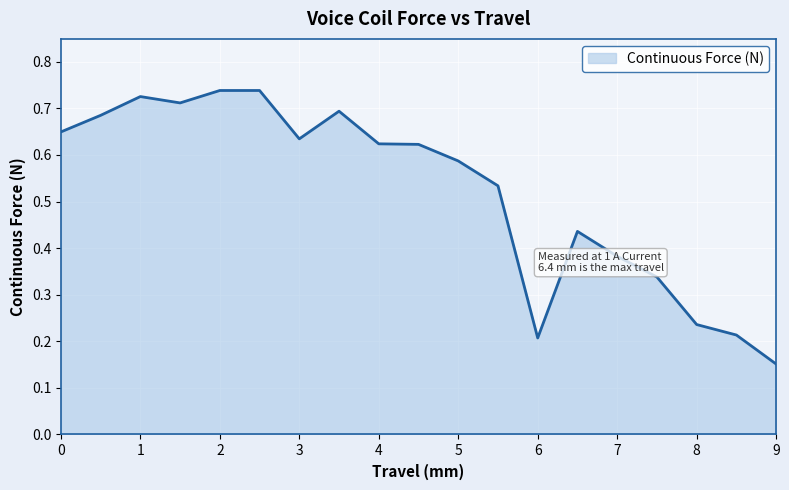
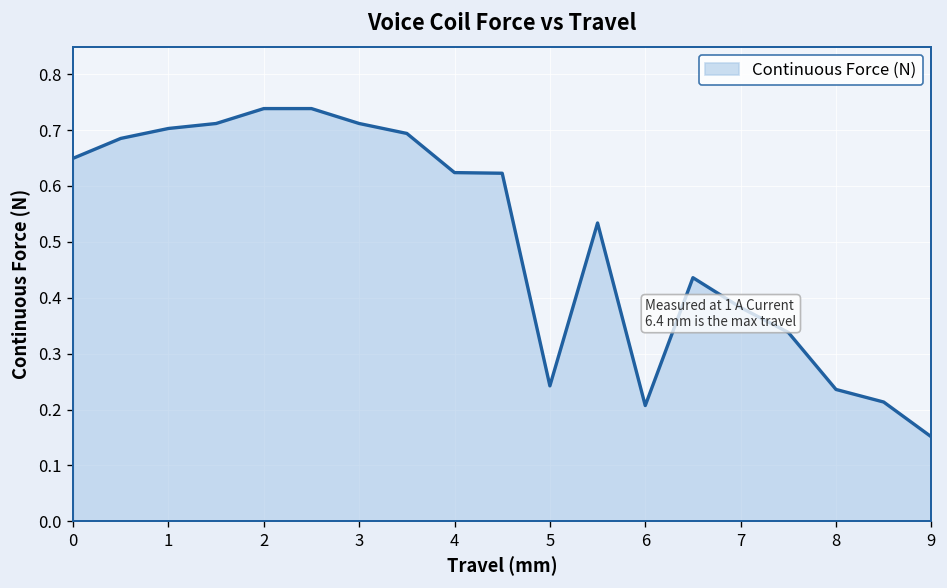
  {
    "0": 0.65,
-   "1": 0.73,
+   "1": 0.70,
    "2": 0.74,
-   "3": 0.63,
+   "3": 0.71,
    "4": 0.62,
-   "5": 0.59,
+   "5": 0.24,
    "6": 0.21,
    "8": 0.24,
    "9": 0.15
  }
